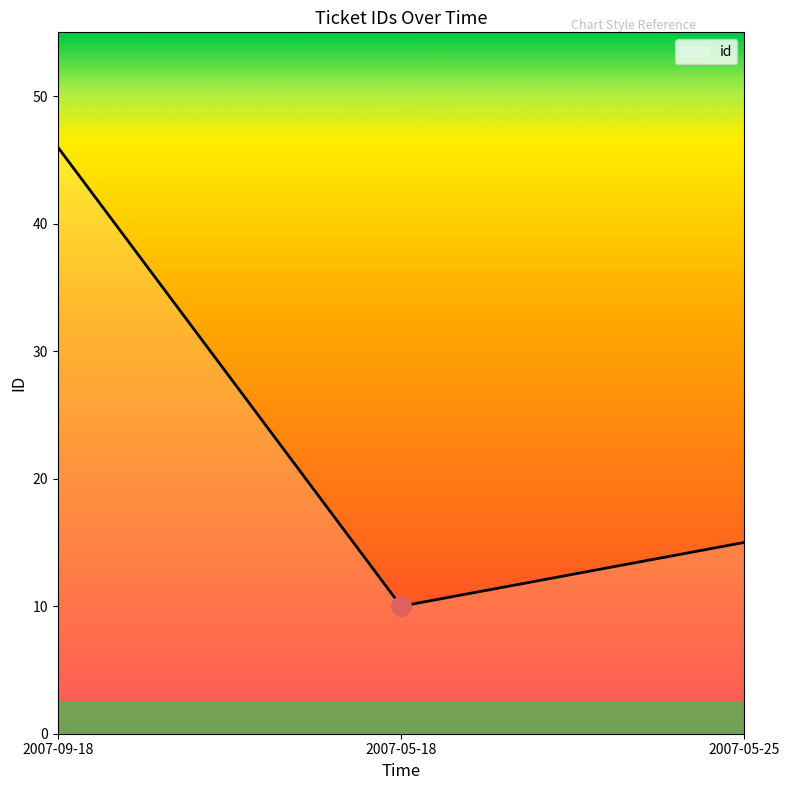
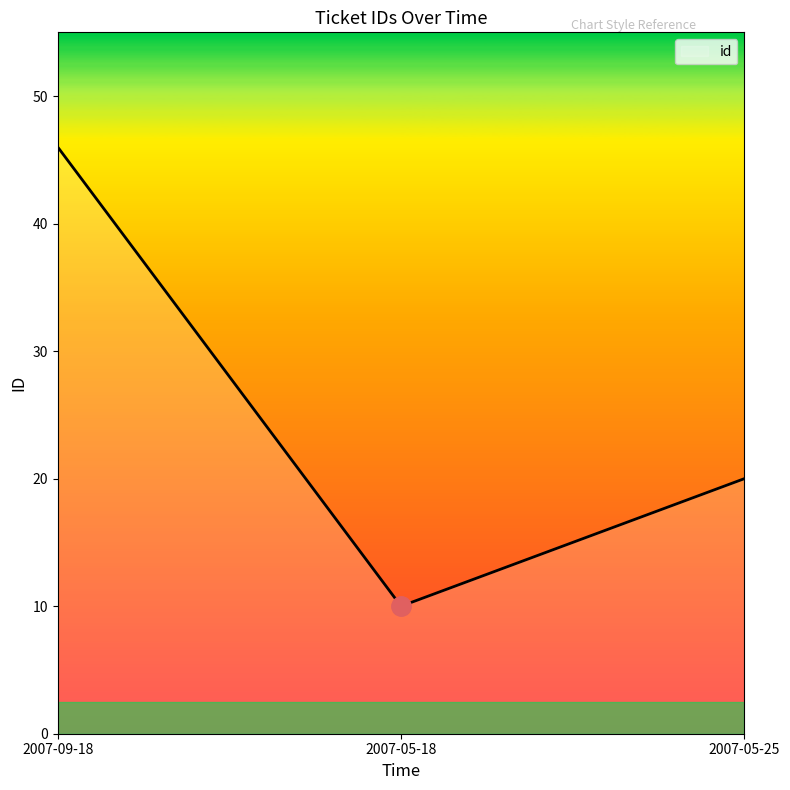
  {
    "id": {
      "2007-09-18": 46,
-     "2007-05-25": 15
+     "2007-05-25": 20
    }
  }
